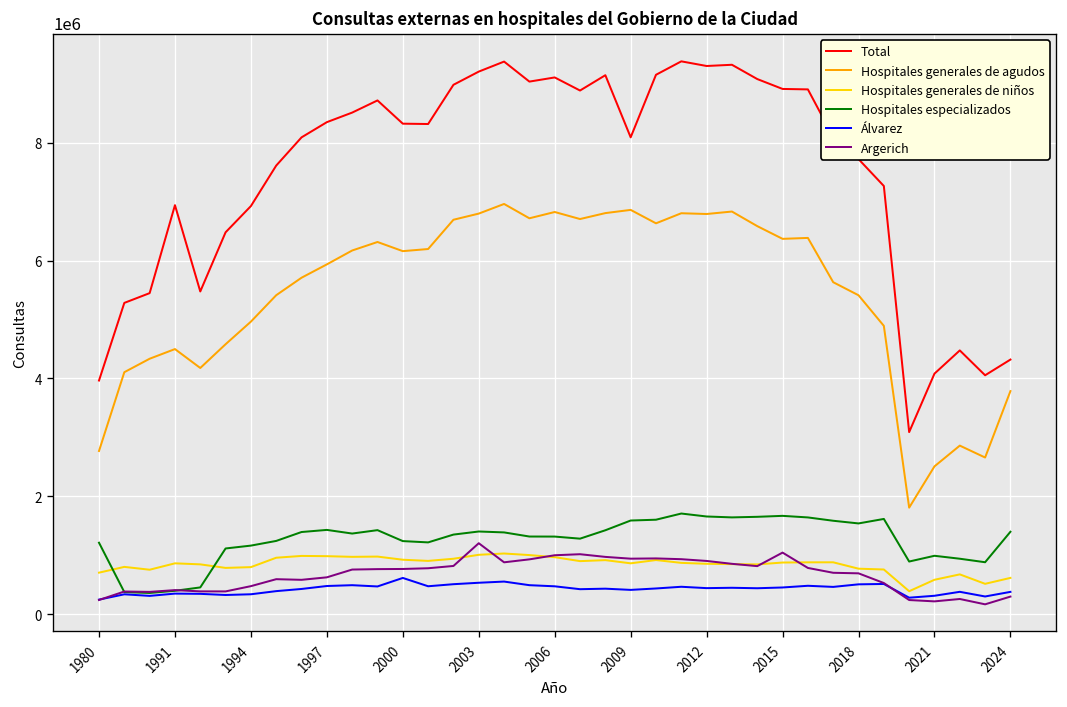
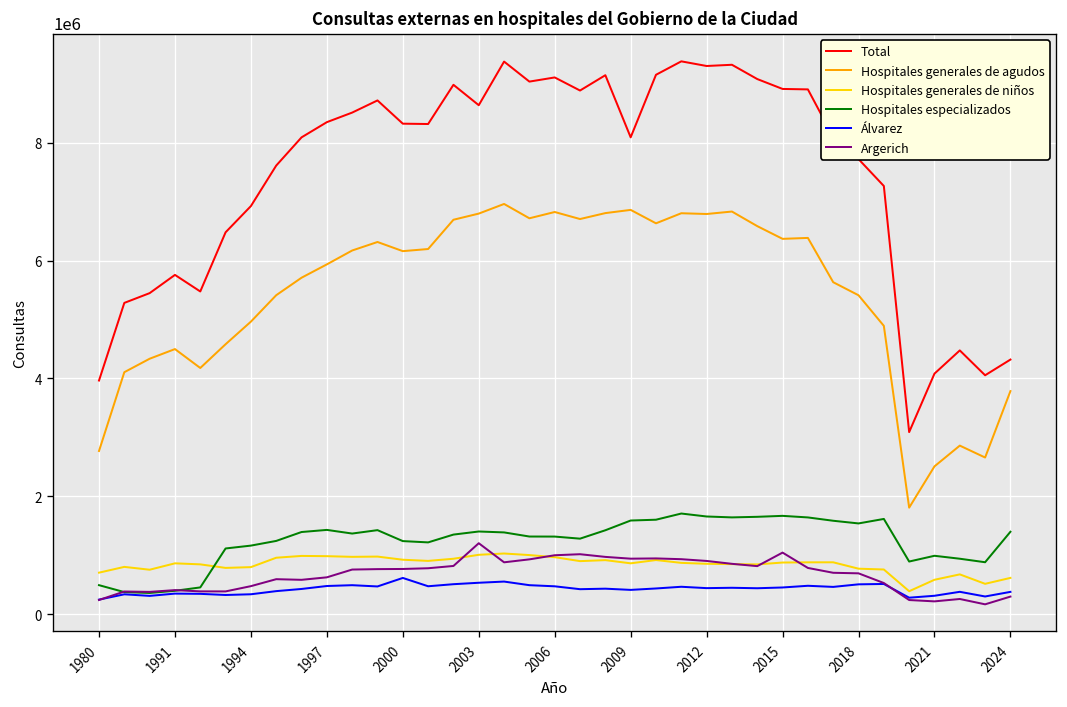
  {
    "Total": {
      "1980": 4000000,
-     "1991": 6900000,
+     "1991": 5800000,
      "1994": 6900000,
      "1997": 8300000,
      "2000": 8300000,
-     "2003": 9200000,
+     "2003": 8600000,
      "2006": 9100000,
      "2009": 8100000,
      "2012": 9300000,
      "2015": 8900000,
      "2018": 7700000,
      "2021": 4100000,
      "2024": 4300000
    },
    "Hospitales especializados": {
-     "1980": 1200000,
+     "1980": 500000,
      "1994": 1200000,
      "1997": 1400000,
      "2000": 1200000,
      "2003": 1400000,
      "2006": 1300000,
      "2009": 1600000,
      "2012": 1700000,
      "2015": 1700000,
      "2018": 1500000,
      "2021": 1000000,
      "2024": 1400000
    },
    "Álvarez": {
      "1994": 300000,
      "1997": 500000,
      "2000": 600000,
      "2003": 500000,
      "2006": 500000,
      "2009": 400000,
      "2012": 400000,
      "2015": 500000,
      "2018": 500000,
      "2021": 300000,
      "2024": 400000
    },
    "Argerich": {
      "1994": 500000,
      "1997": 600000,
      "2000": 800000,
      "2003": 1200000,
      "2009": 900000,
      "2015": 1000000,
      "2018": 700000,
      "2021": 200000,
      "2024": 300000
    }
  }
